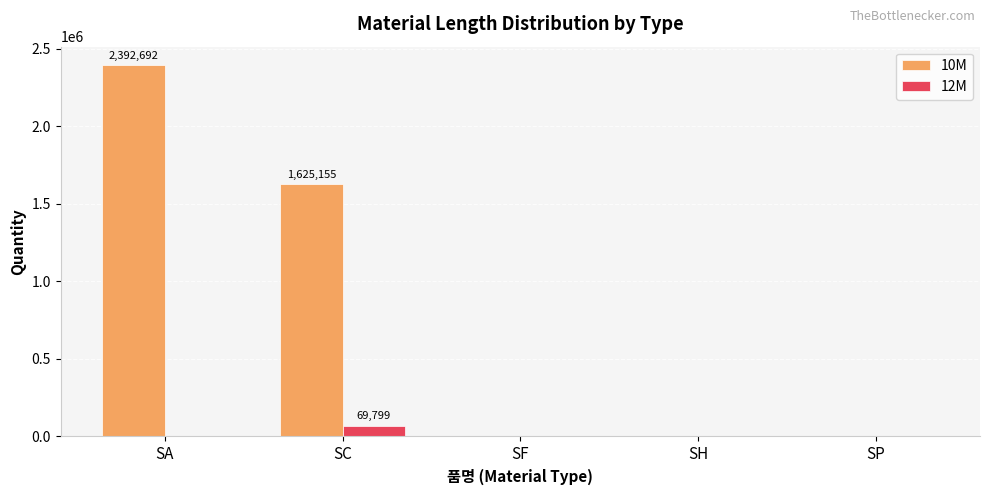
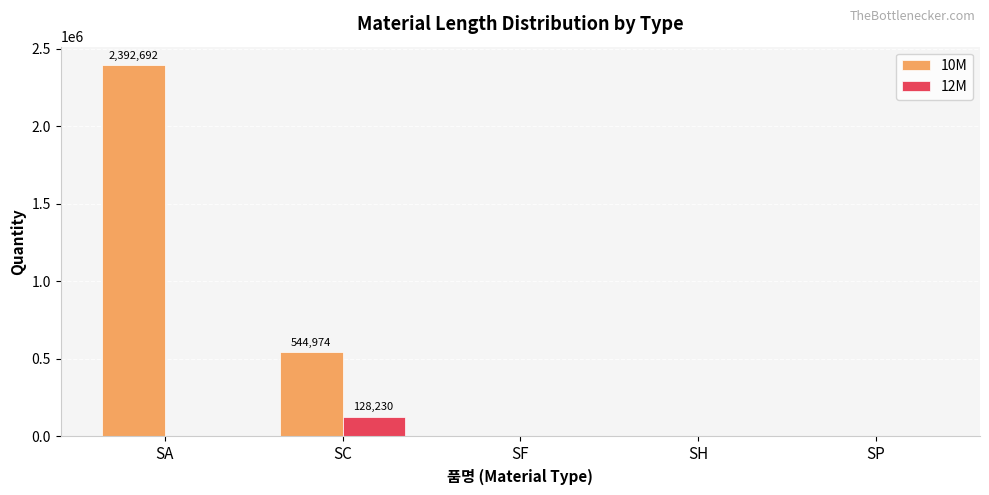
  {
    "10M": {
      "SA": "2,392,692",
-     "SC": "1,625,155"
+     "SC": "544,974"
    },
    "12M": {
-     "SC": "69,799"
+     "SC": "128,230"
    }
  }
